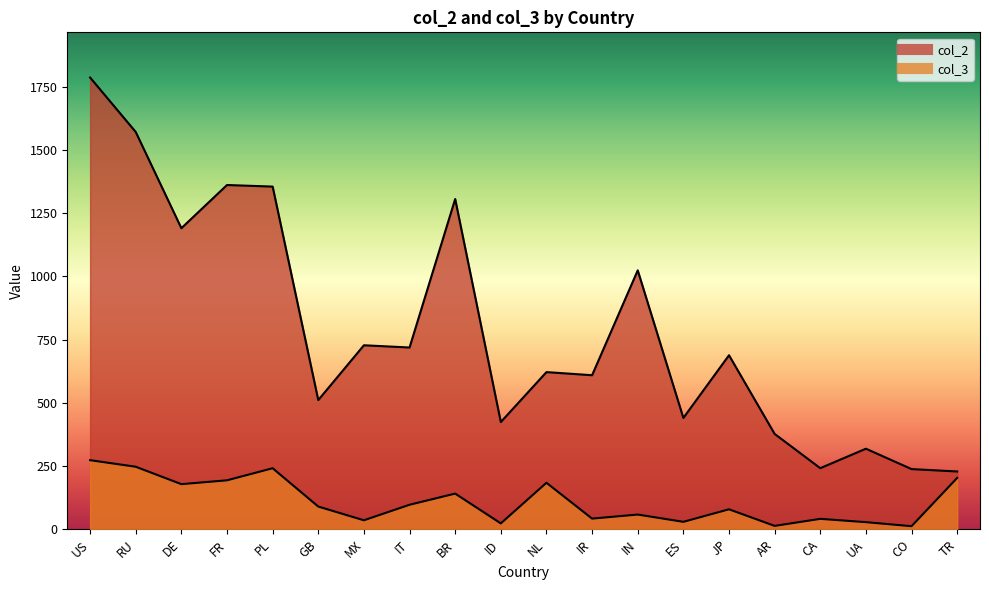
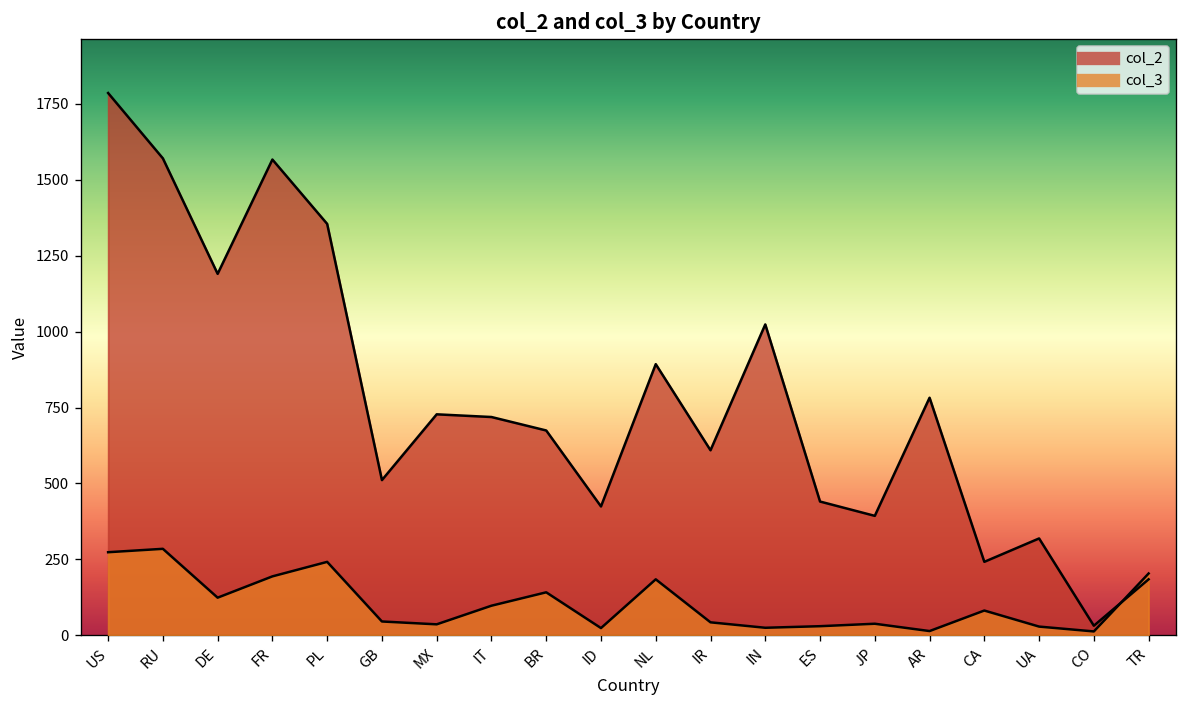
  {
    "col_2": {
      "US": 1790,
      "RU": 1570,
      "DE": 1190,
-     "FR": 1360,
+     "FR": 1570,
      "PL": 1350,
      "GB": 510,
      "MX": 730,
      "IT": 720,
-     "BR": 1310,
+     "BR": 670,
      "ID": 420,
-     "NL": 620,
+     "NL": 890,
      "IR": 610,
      "IN": 1020,
      "ES": 440,
-     "JP": 690,
-     "AR": 380,
+     "JP": 390,
+     "AR": 780,
      "CA": 240,
      "UA": 320,
-     "CO": 240,
-     "TR": 230
+     "CO": 30,
+     "TR": 180
    },
    "col_3": {
      "US": 270,
-     "RU": 250,
-     "DE": 180,
+     "RU": 280,
+     "DE": 120,
      "FR": 190,
      "PL": 240,
-     "GB": 90,
+     "GB": 50,
      "MX": 40,
      "IT": 100,
      "BR": 140,
      "ID": 20,
      "NL": 180,
      "IR": 40,
-     "IN": 60,
+     "IN": 20,
      "ES": 30,
-     "JP": 80,
+     "JP": 40,
      "AR": 10,
-     "CA": 40,
+     "CA": 80,
      "UA": 30,
      "CO": 10,
      "TR": 200
    }
  }
